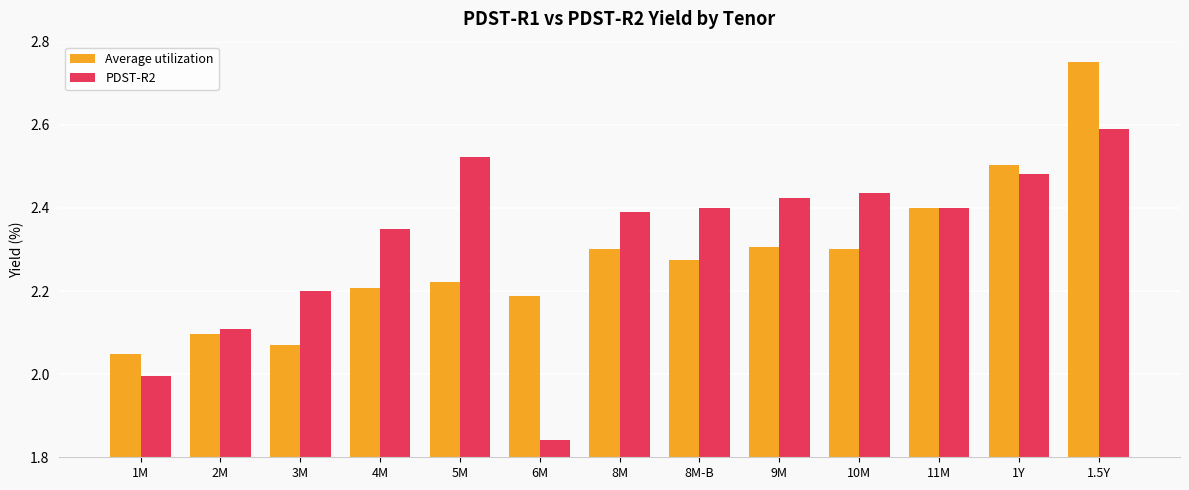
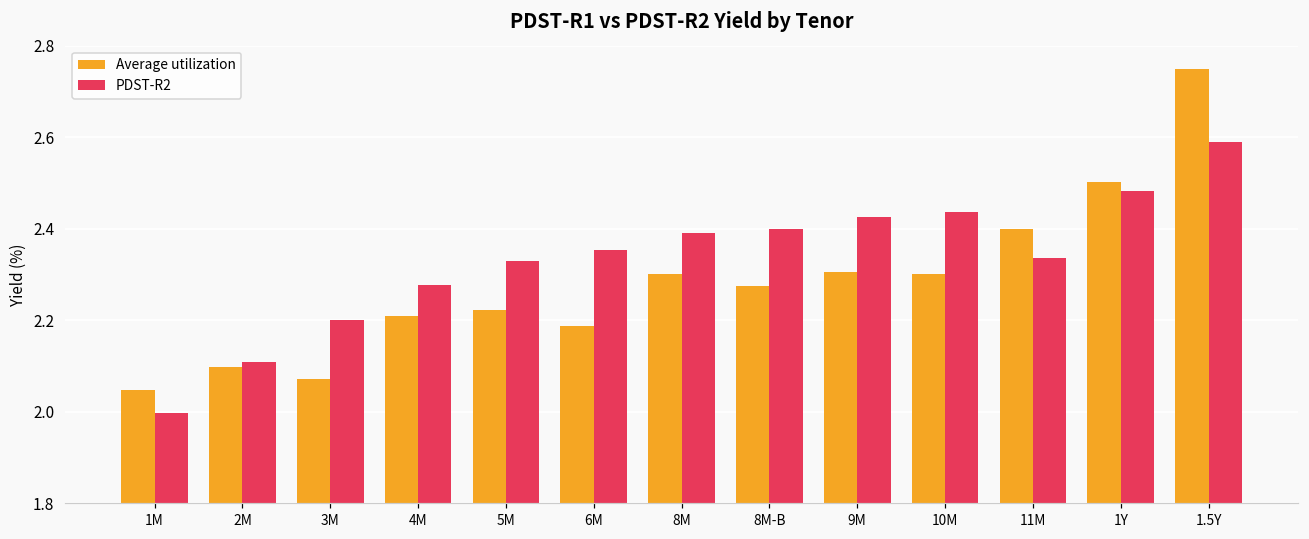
  {
    "Average utilization": {
      "1M": 2.05,
      "2M": 2.10,
      "3M": 2.07,
      "4M": 2.21,
      "5M": 2.22,
      "6M": 2.19,
      "8M": 2.30,
      "8M-B": 2.28,
      "9M": 2.31,
      "10M": 2.30,
      "11M": 2.40,
      "1Y": 2.50,
      "1.5Y": 2.75
    },
    "PDST-R2": {
      "1M": 2.00,
      "2M": 2.11,
      "3M": 2.20,
-     "4M": 2.35,
-     "5M": 2.52,
-     "6M": 1.84,
+     "4M": 2.28,
+     "5M": 2.33,
+     "6M": 2.35,
      "8M": 2.39,
      "8M-B": 2.40,
      "9M": 2.43,
      "10M": 2.44,
-     "11M": 2.40,
+     "11M": 2.34,
      "1Y": 2.48,
      "1.5Y": 2.59
    }
  }
